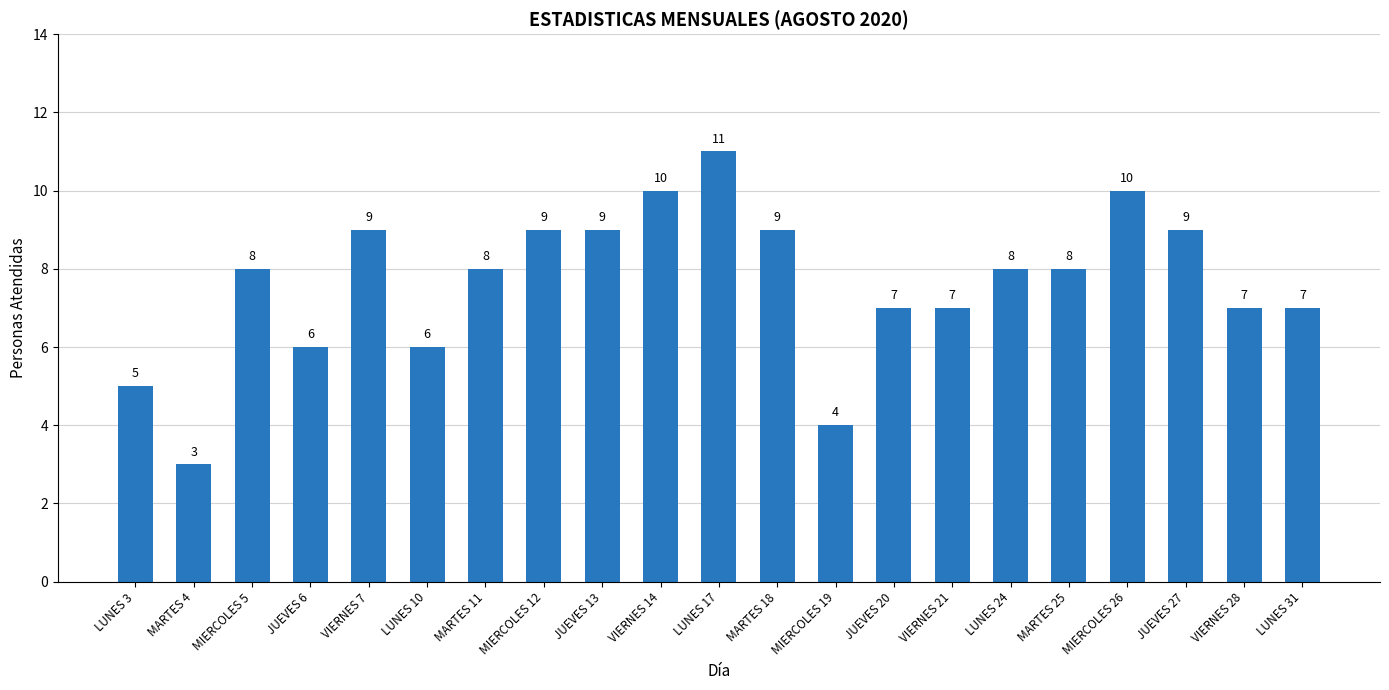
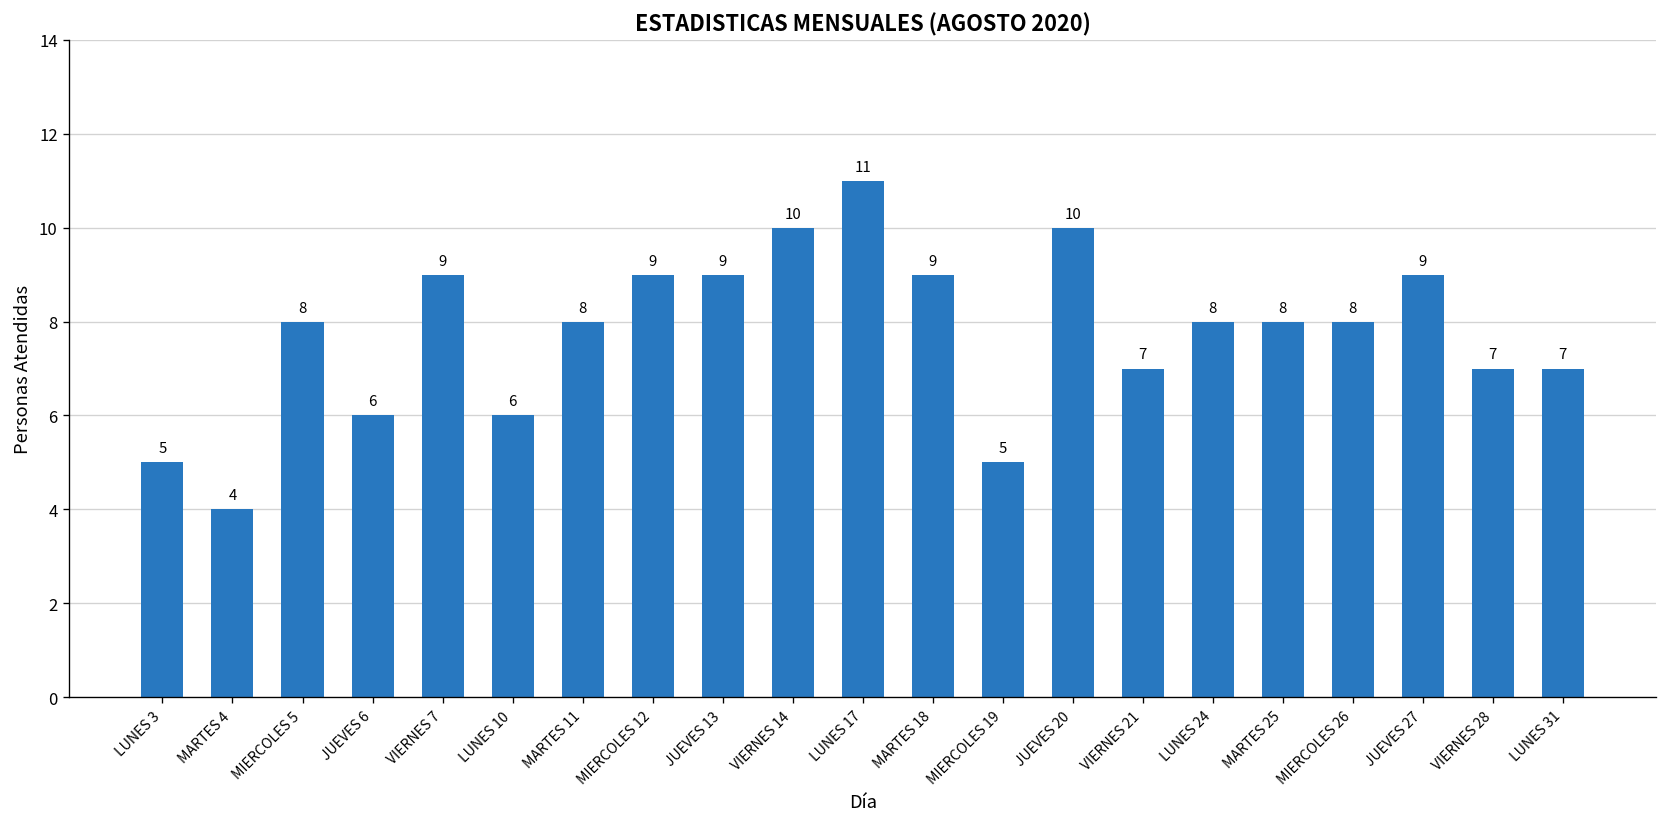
  {
    "LUNES 3": 5,
-   "MARTES 4": 3,
+   "MARTES 4": 4,
    "MIERCOLES 5": 8,
    "JUEVES 6": 6,
    "VIERNES 7": 9,
    "LUNES 10": 6,
    "MARTES 11": 8,
    "MIERCOLES 12": 9,
    "JUEVES 13": 9,
    "VIERNES 14": 10,
    "LUNES 17": 11,
    "MARTES 18": 9,
-   "MIERCOLES 19": 4,
-   "JUEVES 20": 7,
+   "MIERCOLES 19": 5,
+   "JUEVES 20": 10,
    "VIERNES 21": 7,
    "LUNES 24": 8,
    "MARTES 25": 8,
-   "MIERCOLES 26": 10,
+   "MIERCOLES 26": 8,
    "JUEVES 27": 9,
    "VIERNES 28": 7,
    "LUNES 31": 7
  }
